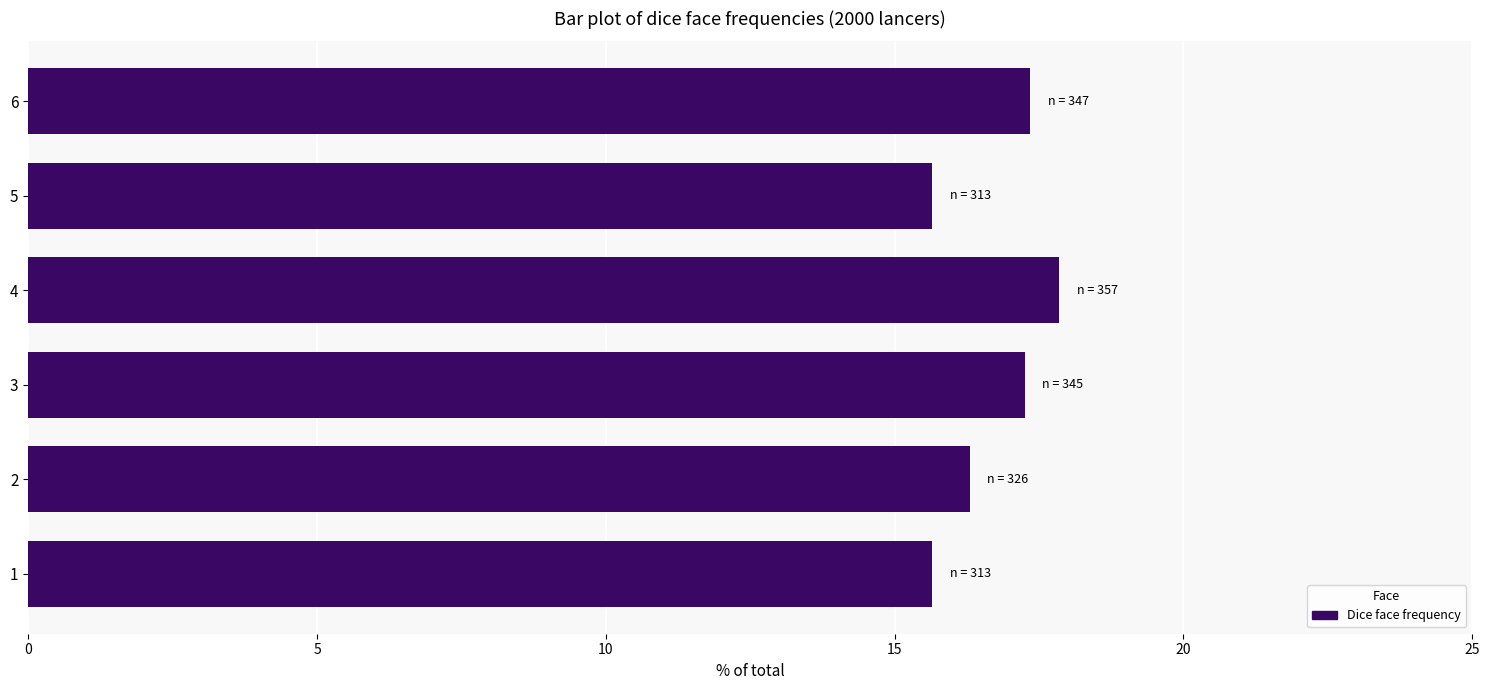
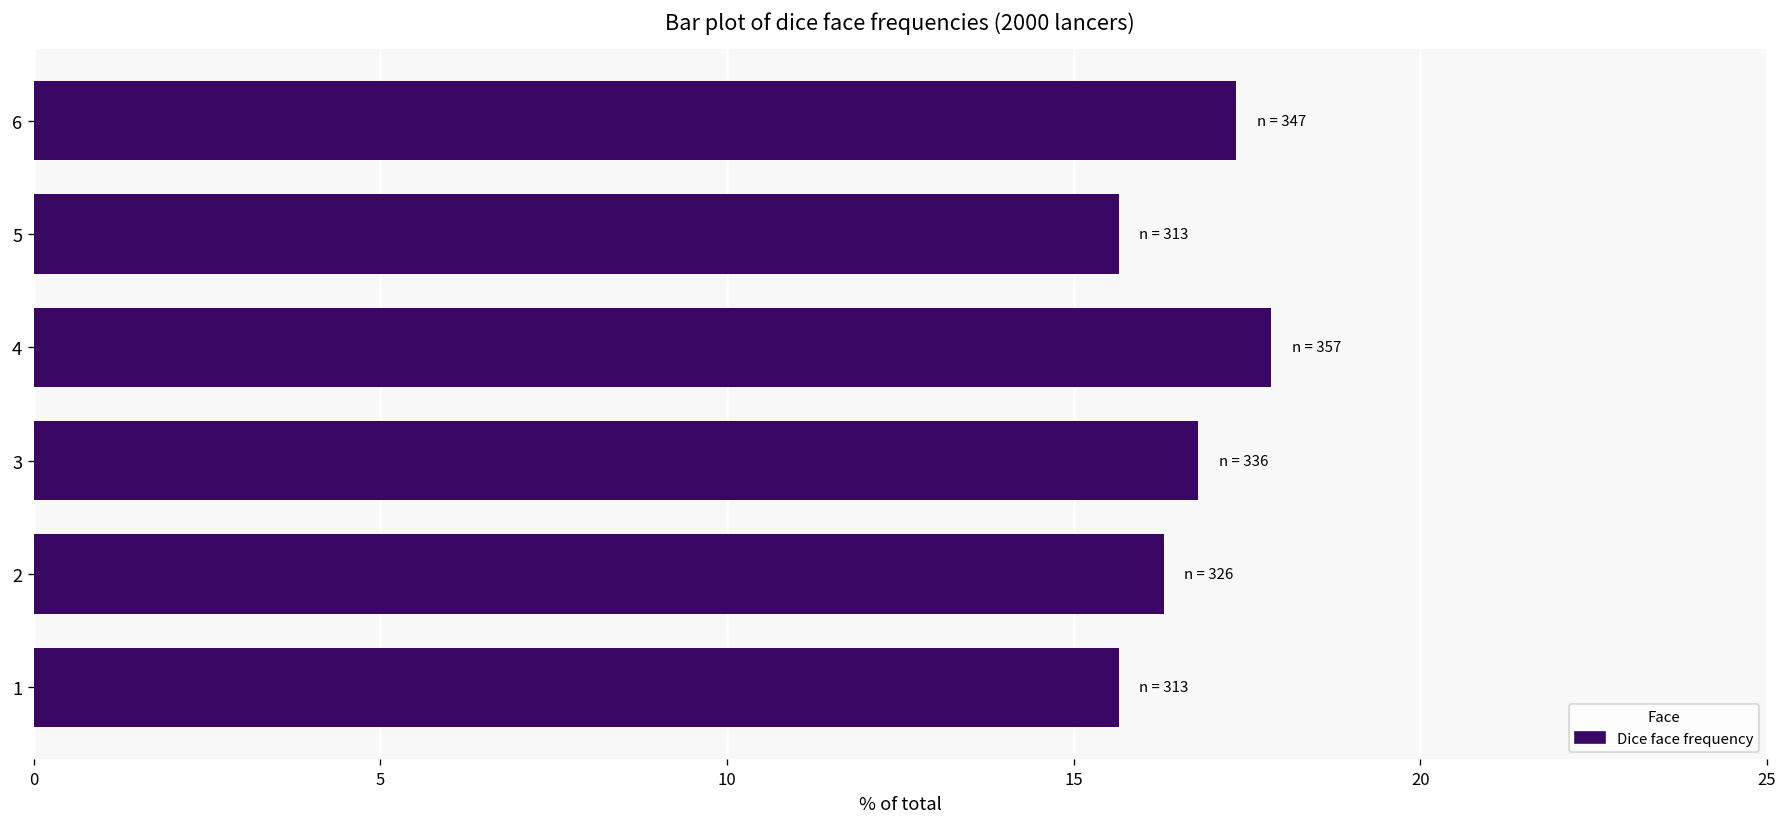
  {
-   "3": 345
+   "3": 336
  }
